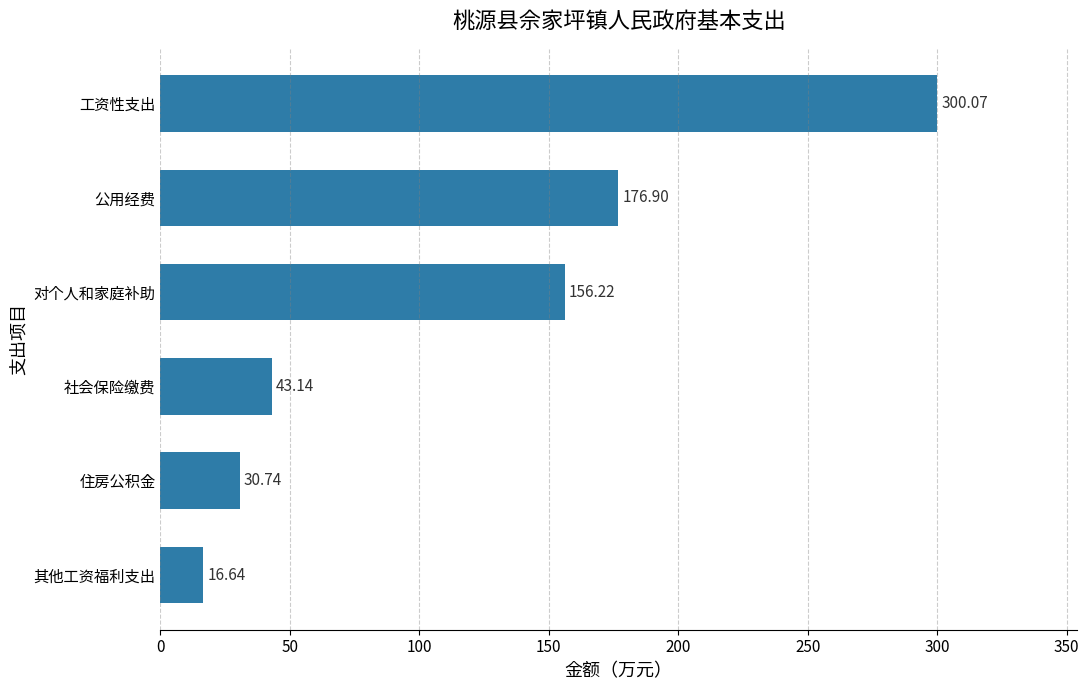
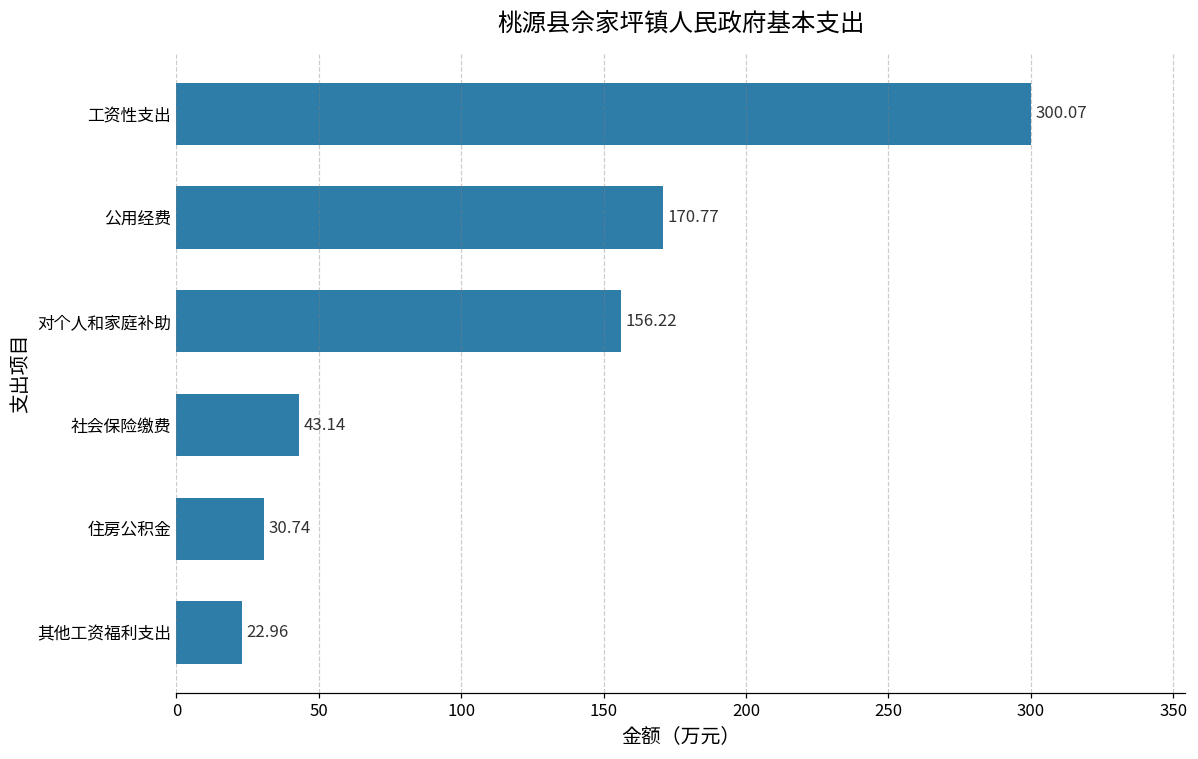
  {
    "工资性支出": 300.07,
-   "公用经费": 176.90,
+   "公用经费": 170.77,
    "对个人和家庭补助": 156.22,
    "社会保险缴费": 43.14,
    "住房公积金": 30.74,
-   "其他工资福利支出": 16.64
+   "其他工资福利支出": 22.96
  }
